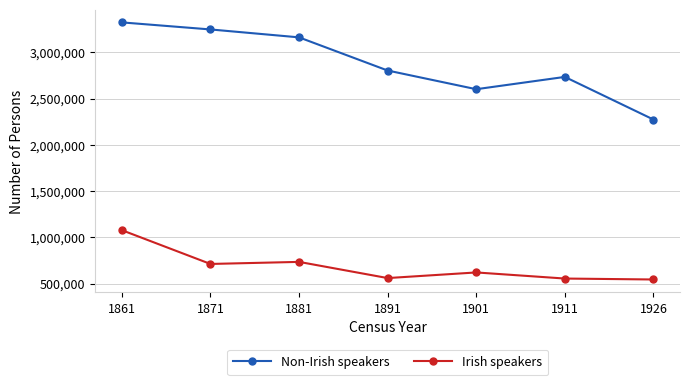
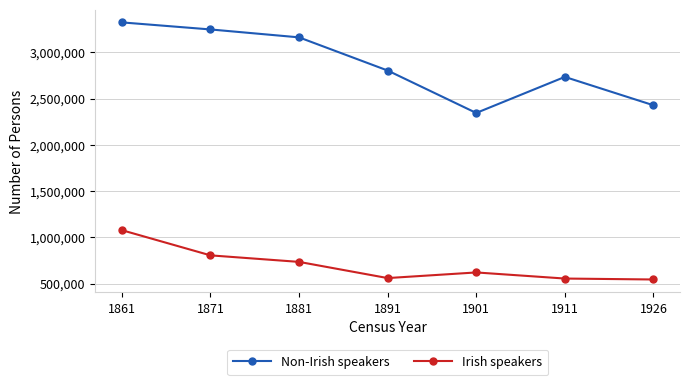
  {
    "Non-Irish speakers": {
      "1861": "3,300,000",
      "1871": "3,200,000",
      "1881": "3,200,000",
      "1891": "2,800,000",
-     "1901": "2,600,000",
+     "1901": "2,300,000",
      "1911": "2,700,000",
-     "1926": "2,300,000"
+     "1926": "2,400,000"
    },
    "Irish speakers": {
      "1861": "1,100,000",
-     "1871": "700,000",
+     "1871": "800,000",
      "1881": "700,000",
      "1891": "600,000",
      "1901": "600,000",
      "1911": "600,000",
      "1926": "500,000"
    }
  }
